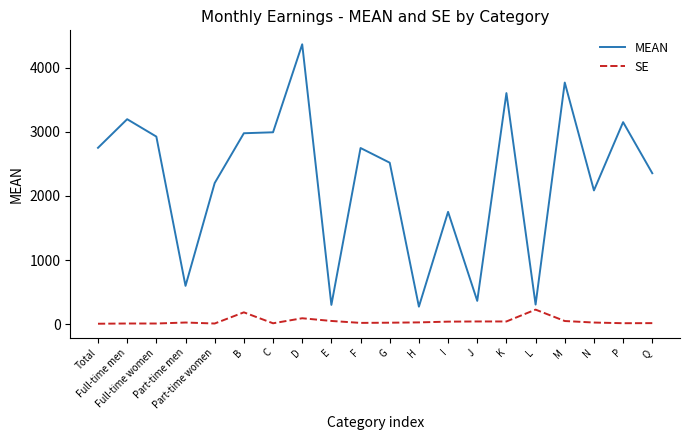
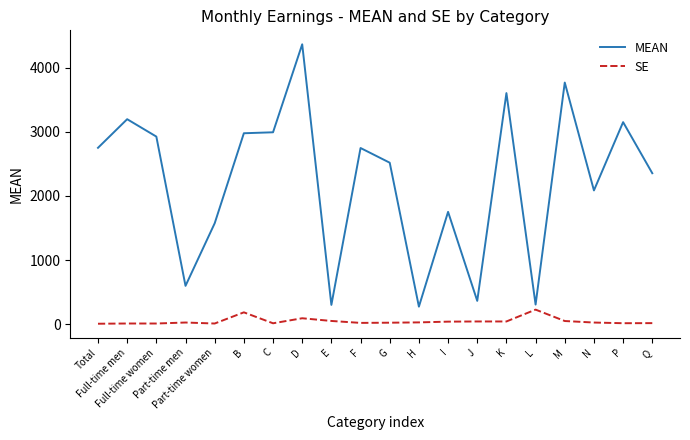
  {
    "MEAN": {
      "Total": 2700,
      "Full-time men": 3200,
      "Full-time women": 2900,
      "Part-time men": 600,
-     "Part-time women": 2200,
+     "Part-time women": 1600,
      "B": 3000,
      "C": 3000,
      "D": 4400,
      "E": 300,
      "F": 2700,
      "G": 2500,
      "H": 300,
      "I": 1800,
      "J": 400,
      "K": 3600,
      "L": 300,
      "M": 3800,
      "N": 2100,
      "P": 3100,
      "Q": 2400
    },
    "SE": {
      "Total": 0,
      "Full-time men": 0,
      "Full-time women": 0,
      "Part-time men": 0,
      "Part-time women": 0,
      "B": 200,
      "C": 0,
      "D": 100,
      "E": 100,
      "F": 0,
      "G": 0,
      "H": 0,
      "I": 0,
      "J": 0,
      "K": 0,
      "L": 200,
      "M": 100,
      "N": 0,
      "P": 0,
      "Q": 0
    }
  }
